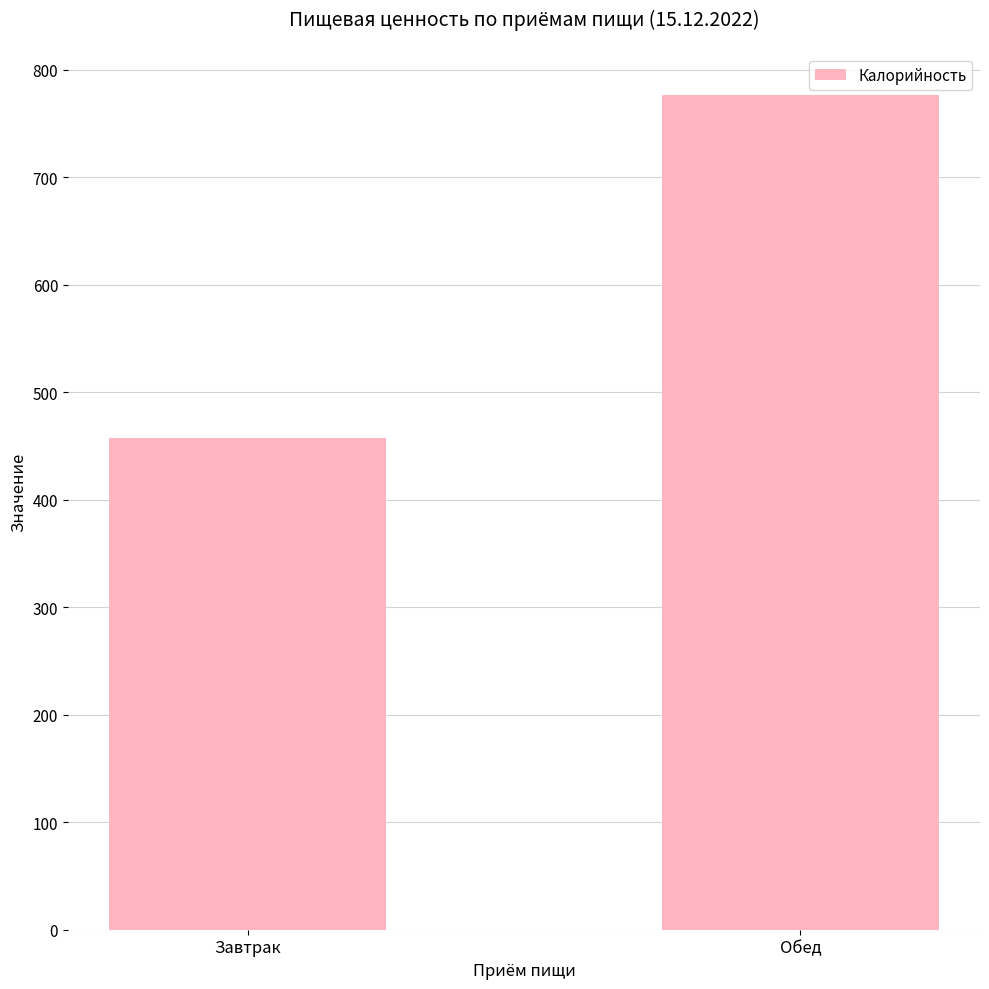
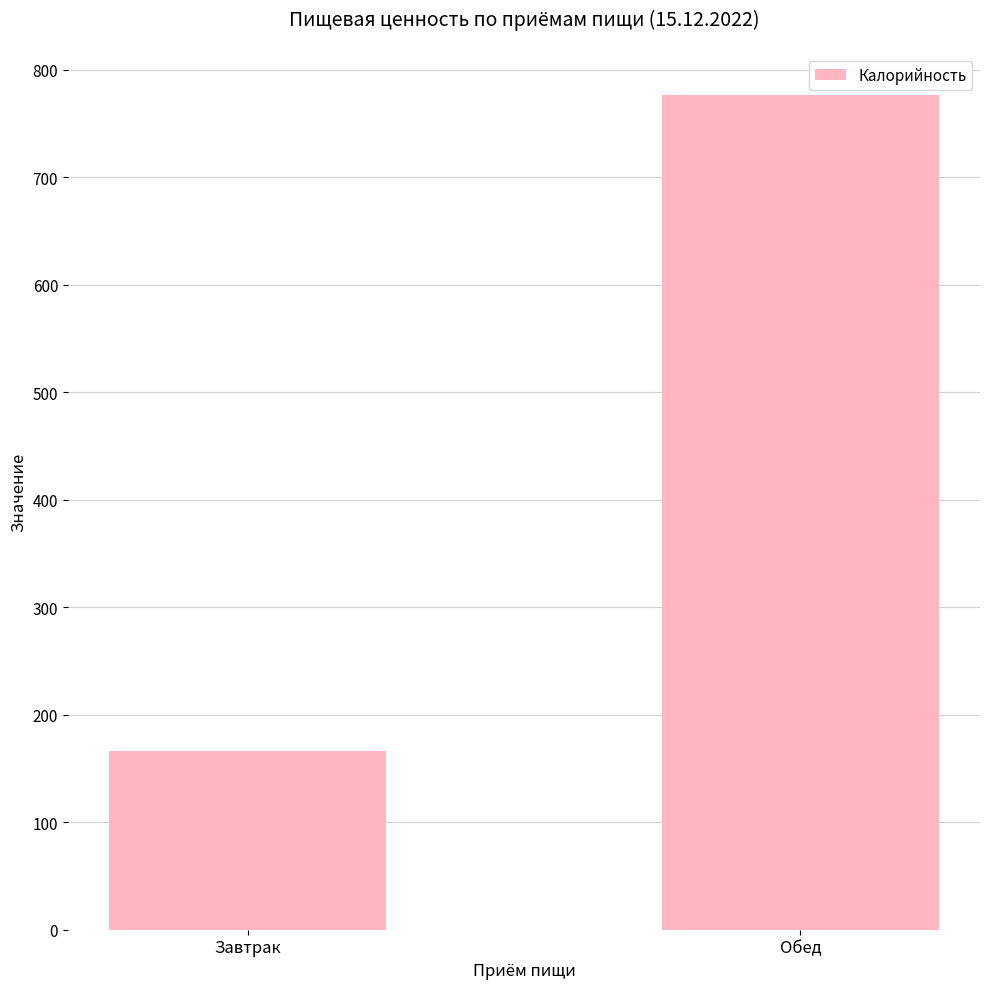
  {
-   "Завтрак": 458,
+   "Завтрак": 166,
    "Обед": 777
  }
